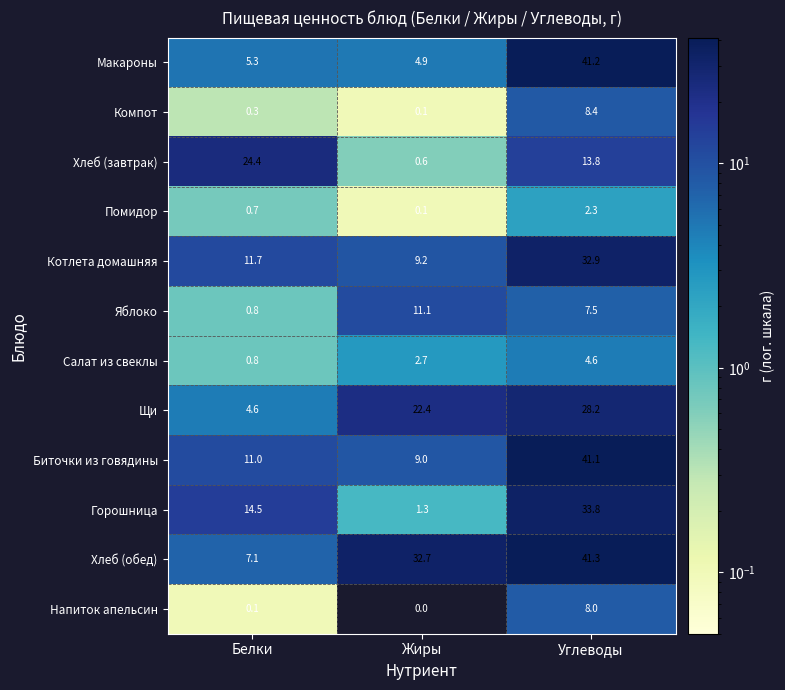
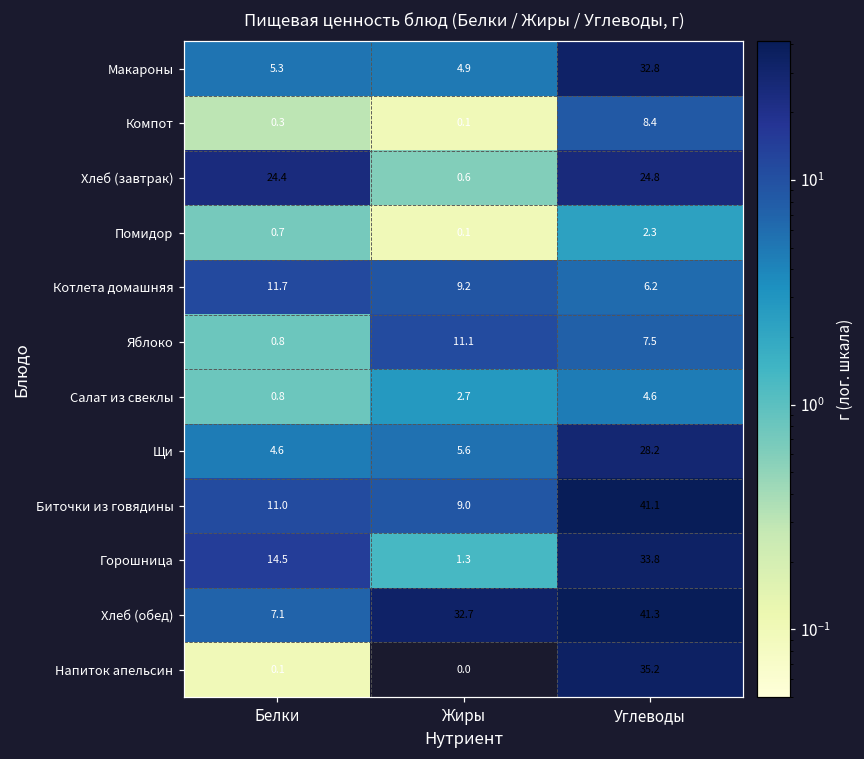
  {
    "Макароны": {
      "Белки": 5.3,
      "Жиры": 4.9,
-     "Углеводы": 41.2
+     "Углеводы": 32.8
    },
    "Компот": {
      "Белки": 0.3,
      "Жиры": 0.1,
      "Углеводы": 8.4
    },
    "Хлеб (завтрак)": {
      "Белки": 24.4,
      "Жиры": 0.6,
-     "Углеводы": 13.8
+     "Углеводы": 24.8
    },
    "Помидор": {
      "Белки": 0.7,
      "Жиры": 0.1,
      "Углеводы": 2.3
    },
    "Котлета домашняя": {
      "Белки": 11.7,
      "Жиры": 9.2,
-     "Углеводы": 32.9
+     "Углеводы": 6.2
    },
    "Яблоко": {
      "Белки": 0.8,
      "Жиры": 11.1,
      "Углеводы": 7.5
    },
    "Салат из свеклы": {
      "Белки": 0.8,
      "Жиры": 2.7,
      "Углеводы": 4.6
    },
    "Щи": {
      "Белки": 4.6,
-     "Жиры": 22.4,
+     "Жиры": 5.6,
      "Углеводы": 28.2
    },
    "Биточки из говядины": {
      "Белки": 11.0,
      "Жиры": 9.0,
      "Углеводы": 41.1
    },
    "Горошница": {
      "Белки": 14.5,
      "Жиры": 1.3,
      "Углеводы": 33.8
    },
    "Хлеб (обед)": {
      "Белки": 7.1,
      "Жиры": 32.7,
      "Углеводы": 41.3
    },
    "Напиток апельсин": {
      "Белки": 0.1,
      "Жиры": 0.0,
-     "Углеводы": 8.0
+     "Углеводы": 35.2
    }
  }
